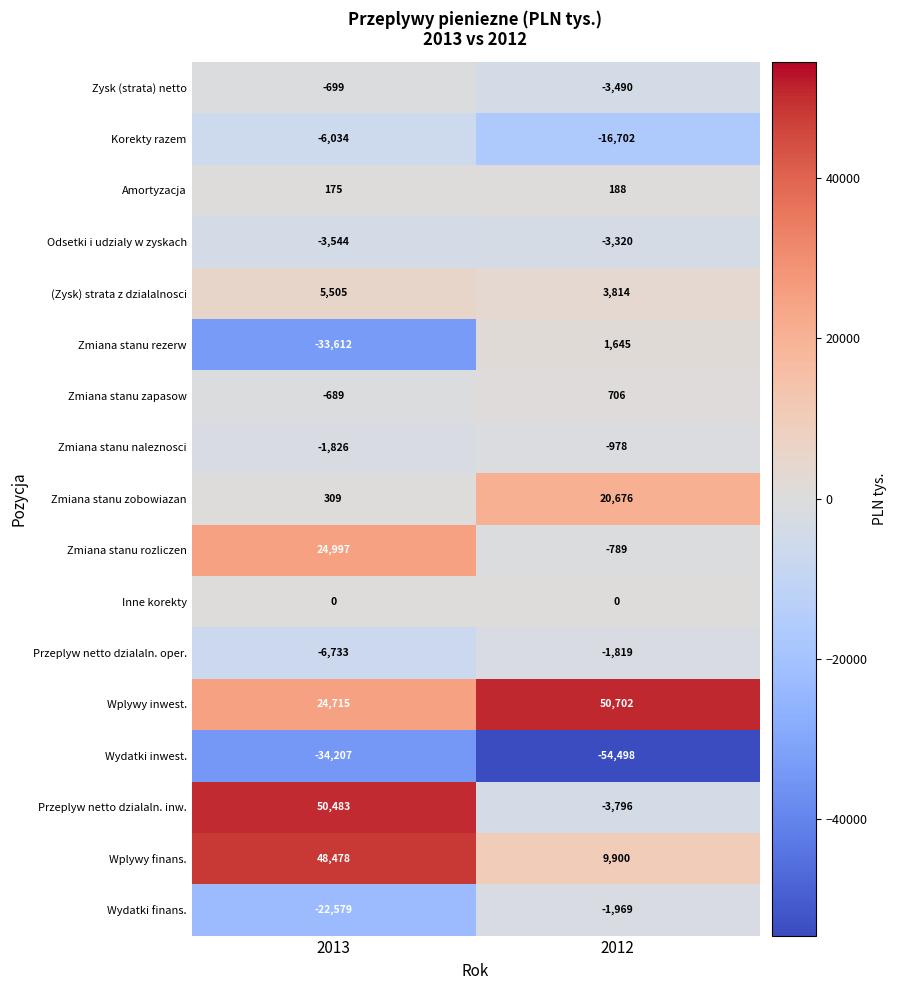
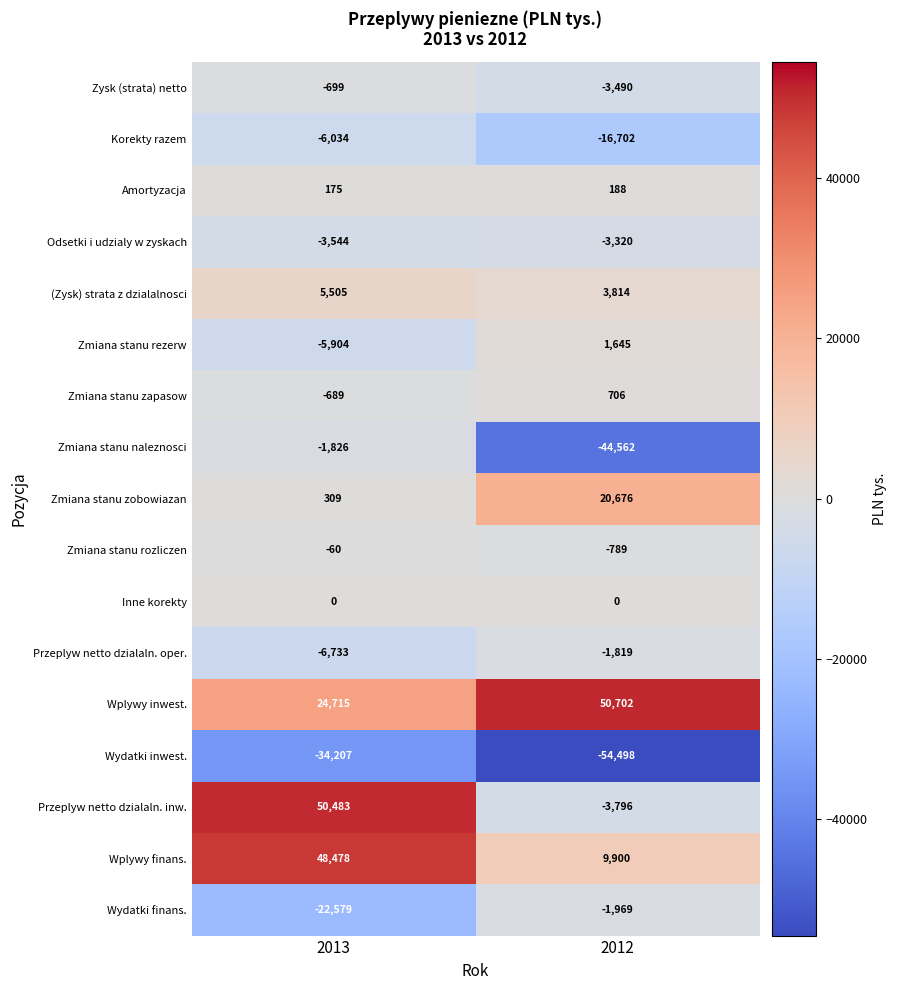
  {
    "Zysk (strata) netto": {
      "2013": "-699",
      "2012": "-3,490"
    },
    "Korekty razem": {
      "2013": "-6,034",
      "2012": "-16,702"
    },
    "Amortyzacja": {
      "2013": "175",
      "2012": "188"
    },
    "Odsetki i udzialy w zyskach": {
      "2013": "-3,544",
      "2012": "-3,320"
    },
    "(Zysk) strata z dzialalnosci": {
      "2013": "5,505",
      "2012": "3,814"
    },
    "Zmiana stanu rezerw": {
-     "2013": "-33,612",
+     "2013": "-5,904",
      "2012": "1,645"
    },
    "Zmiana stanu zapasow": {
      "2013": "-689",
      "2012": "706"
    },
    "Zmiana stanu naleznosci": {
      "2013": "-1,826",
-     "2012": "-978"
+     "2012": "-44,562"
    },
    "Zmiana stanu zobowiazan": {
      "2013": "309",
      "2012": "20,676"
    },
    "Zmiana stanu rozliczen": {
-     "2013": "24,997",
+     "2013": "-60",
      "2012": "-789"
    },
    "Inne korekty": {
      "2013": "0",
      "2012": "0"
    },
    "Przeplyw netto dzialaln. oper.": {
      "2013": "-6,733",
      "2012": "-1,819"
    },
    "Wplywy inwest.": {
      "2013": "24,715",
      "2012": "50,702"
    },
    "Wydatki inwest.": {
      "2013": "-34,207",
      "2012": "-54,498"
    },
    "Przeplyw netto dzialaln. inw.": {
      "2013": "50,483",
      "2012": "-3,796"
    },
    "Wplywy finans.": {
      "2013": "48,478",
      "2012": "9,900"
    },
    "Wydatki finans.": {
      "2013": "-22,579",
      "2012": "-1,969"
    }
  }
